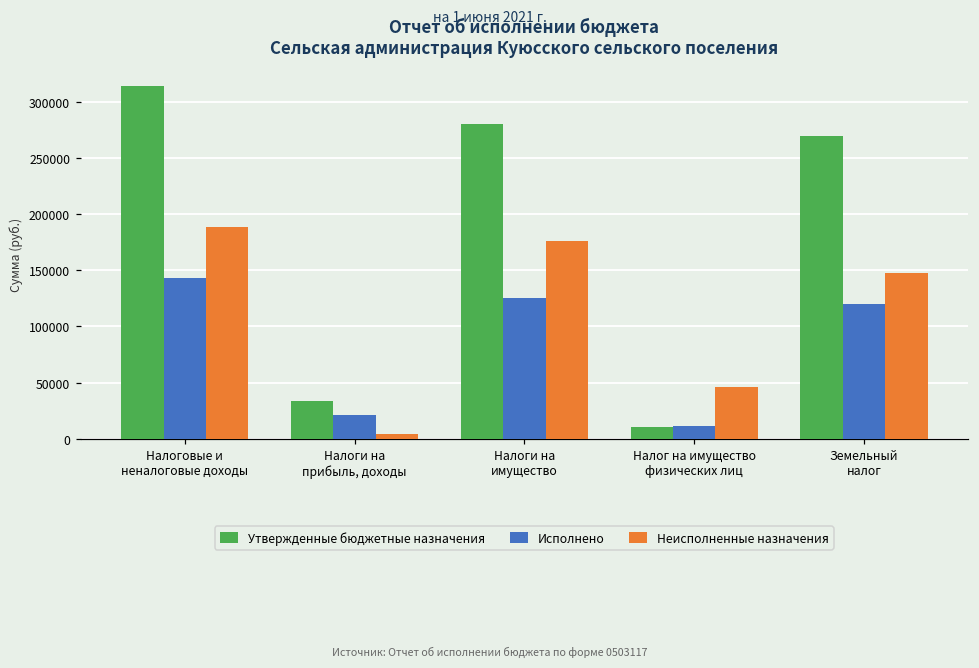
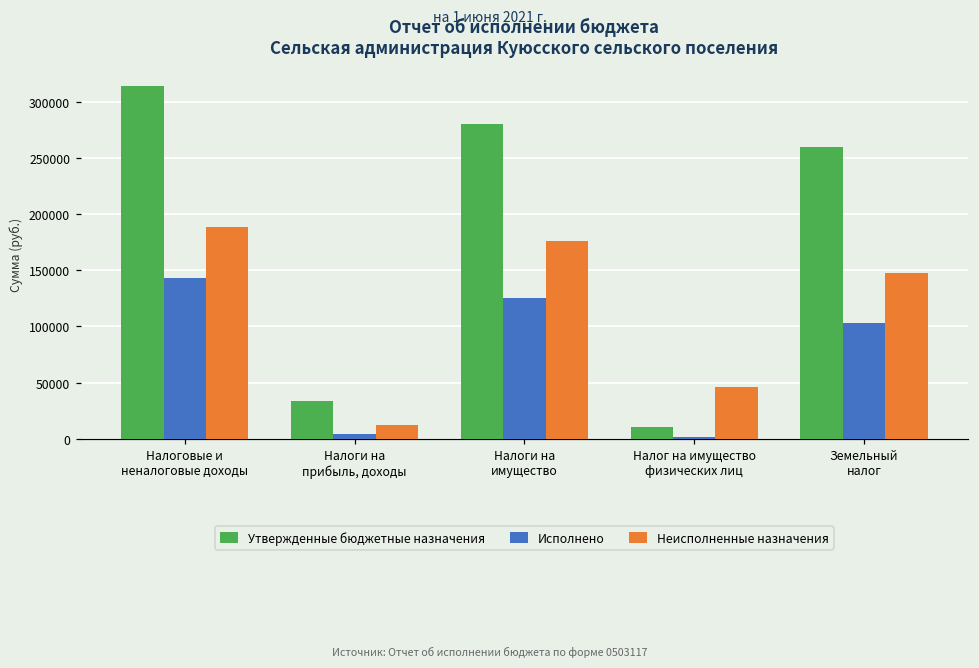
  {
    "Утвержденные бюджетные назначения": {
      "Налоговые и неналоговые доходы": 314000,
      "Налоги на прибыль, доходы": 34000,
      "Налоги на имущество": 280000,
      "Налог на имущество физических лиц": 10000,
-     "Земельный налог": 269000
+     "Земельный налог": 260000
    },
    "Исполнено": {
      "Налоговые и неналоговые доходы": 143000,
-     "Налоги на прибыль, доходы": 21000,
+     "Налоги на прибыль, доходы": 4000,
      "Налоги на имущество": 125000,
-     "Налог на имущество физических лиц": 12000,
-     "Земельный налог": 120000
+     "Налог на имущество физических лиц": 1000,
+     "Земельный налог": 103000
    },
    "Неисполненные назначения": {
      "Налоговые и неналоговые доходы": 189000,
-     "Налоги на прибыль, доходы": 5000,
+     "Налоги на прибыль, доходы": 13000,
      "Налоги на имущество": 176000,
      "Налог на имущество физических лиц": 46000,
      "Земельный налог": 147000
    }
  }
